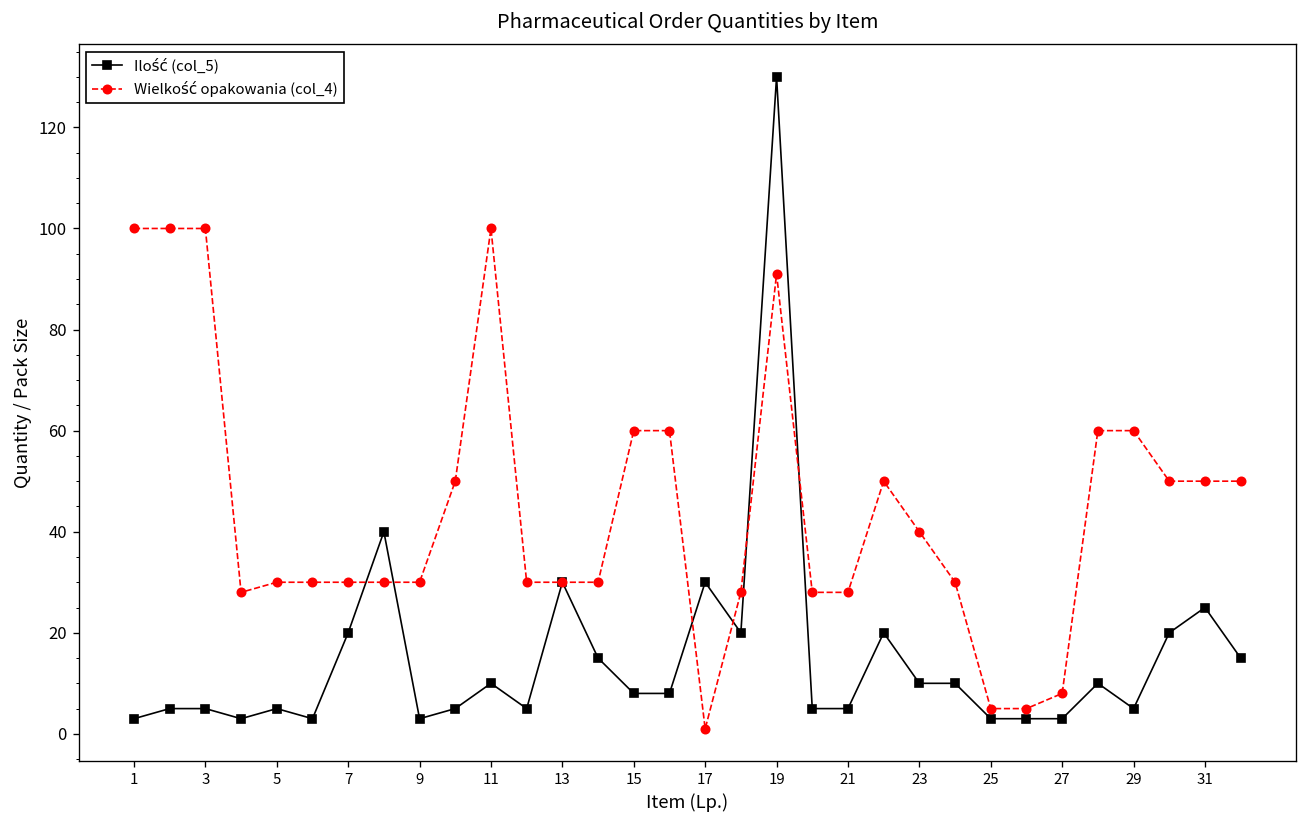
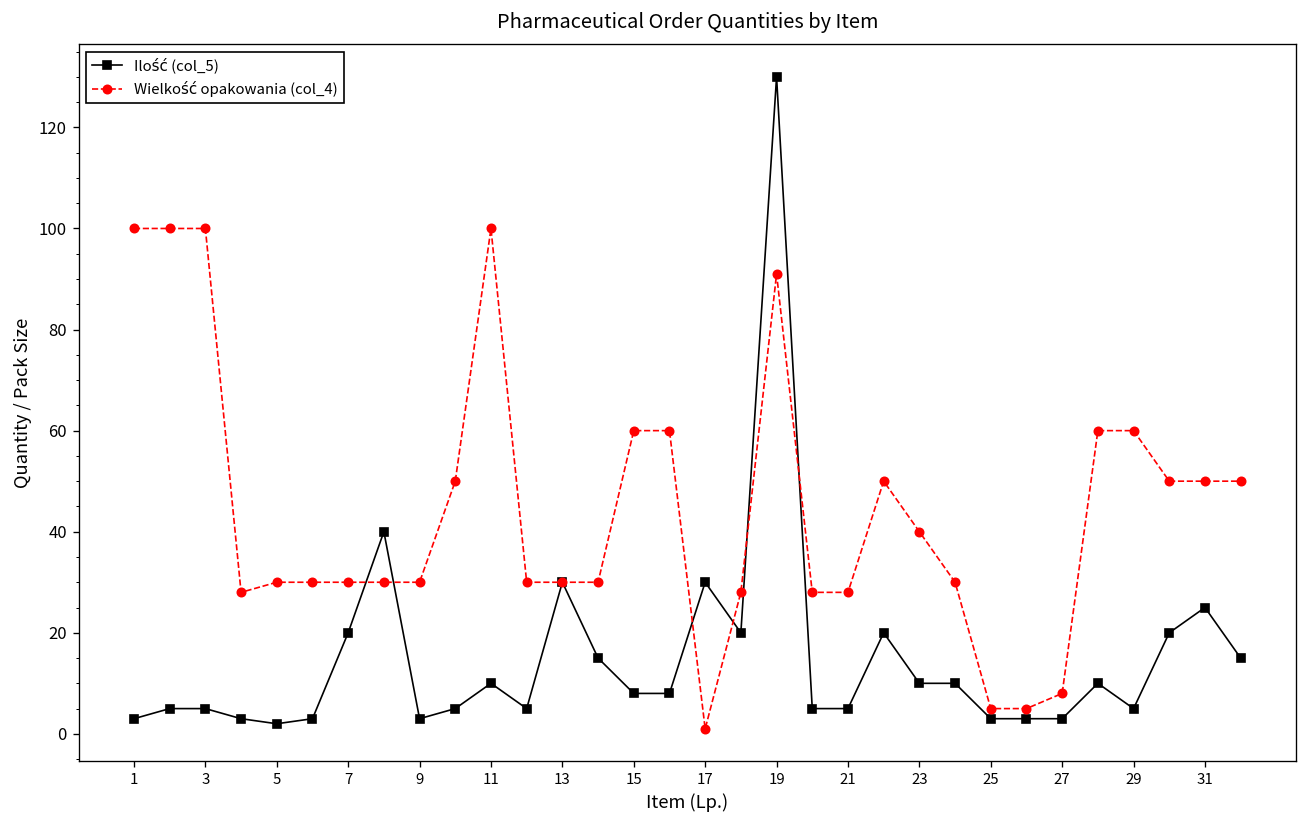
  {
    "Ilość (col_5)": {
      "1": 3,
      "3": 5,
-     "5": 5,
+     "5": 2,
      "7": 20,
      "9": 3,
      "11": 10,
      "15": 8,
      "17": 30,
      "19": 130,
      "21": 5,
      "23": 10,
      "25": 3,
      "27": 3,
      "29": 5,
      "31": 25
    },
    "Wielkość opakowania (col_4)": {
      "1": 100,
      "3": 100,
      "5": 30,
      "7": 30,
      "9": 30,
      "11": 100,
      "15": 60,
      "17": 1,
      "19": 91,
      "21": 28,
      "23": 40,
      "25": 5,
      "27": 8,
      "29": 60,
      "31": 50
    }
  }
